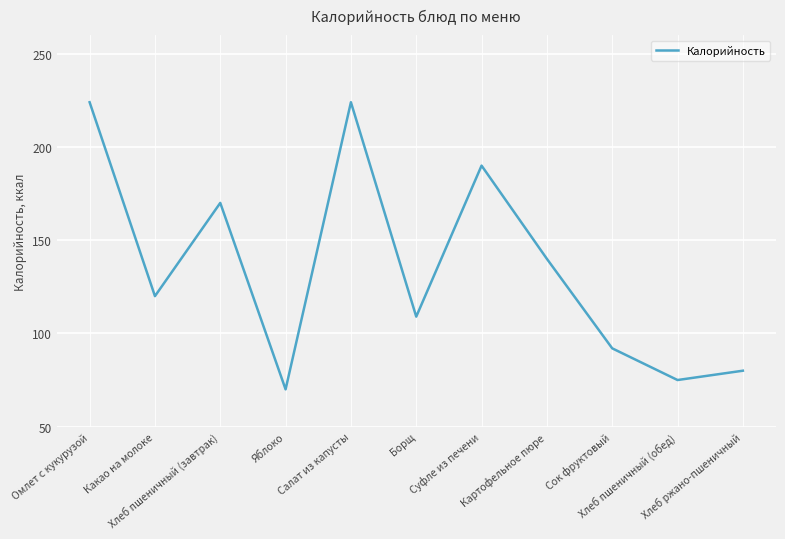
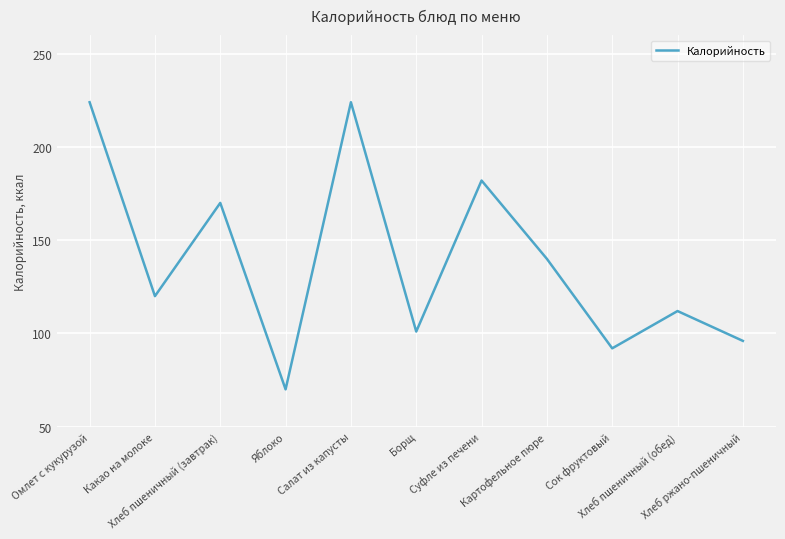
  {
    "Омлет с кукурузой": 224,
    "Какао на молоке": 120,
    "Хлеб пшеничный (завтрак)": 170,
    "Яблоко": 70,
    "Салат из капусты": 224,
-   "Борщ": 109,
-   "Суфле из печени": 190,
+   "Борщ": 101,
+   "Суфле из печени": 182,
    "Картофельное пюре": 140,
    "Сок фруктовый": 92,
-   "Хлеб пшеничный (обед)": 75,
-   "Хлеб ржано-пшеничный": 80
+   "Хлеб пшеничный (обед)": 112,
+   "Хлеб ржано-пшеничный": 96
  }
